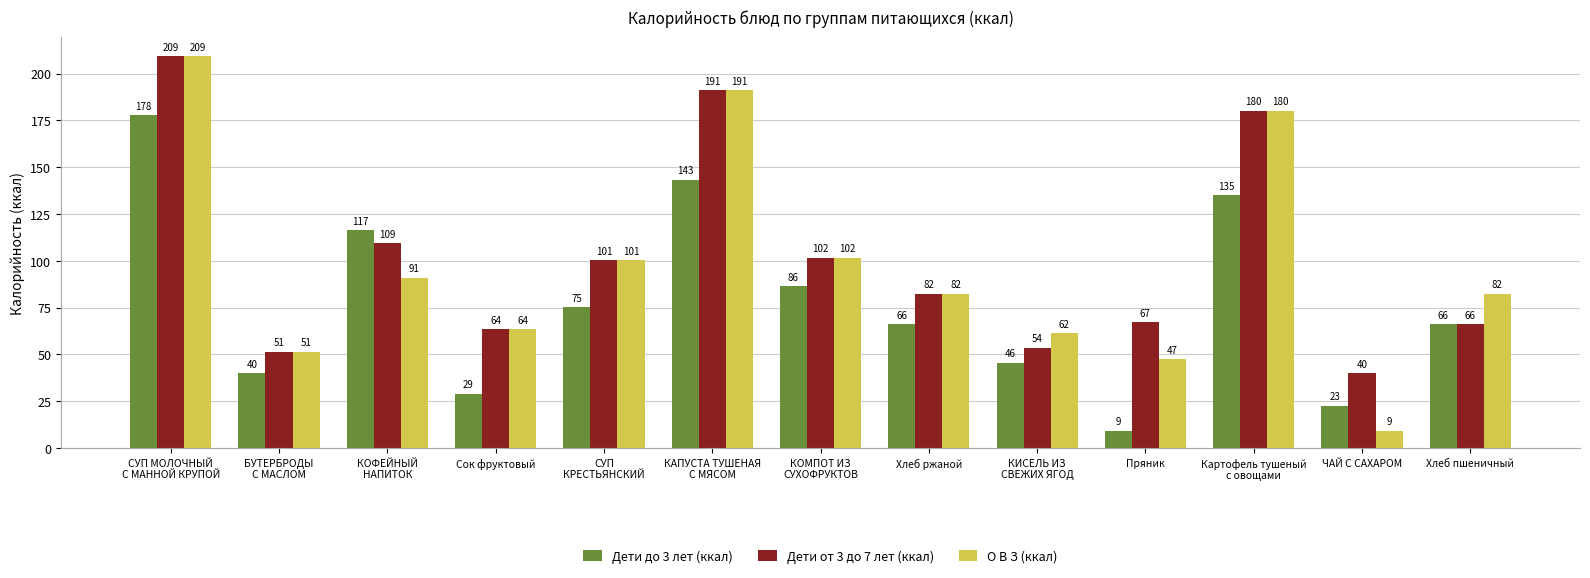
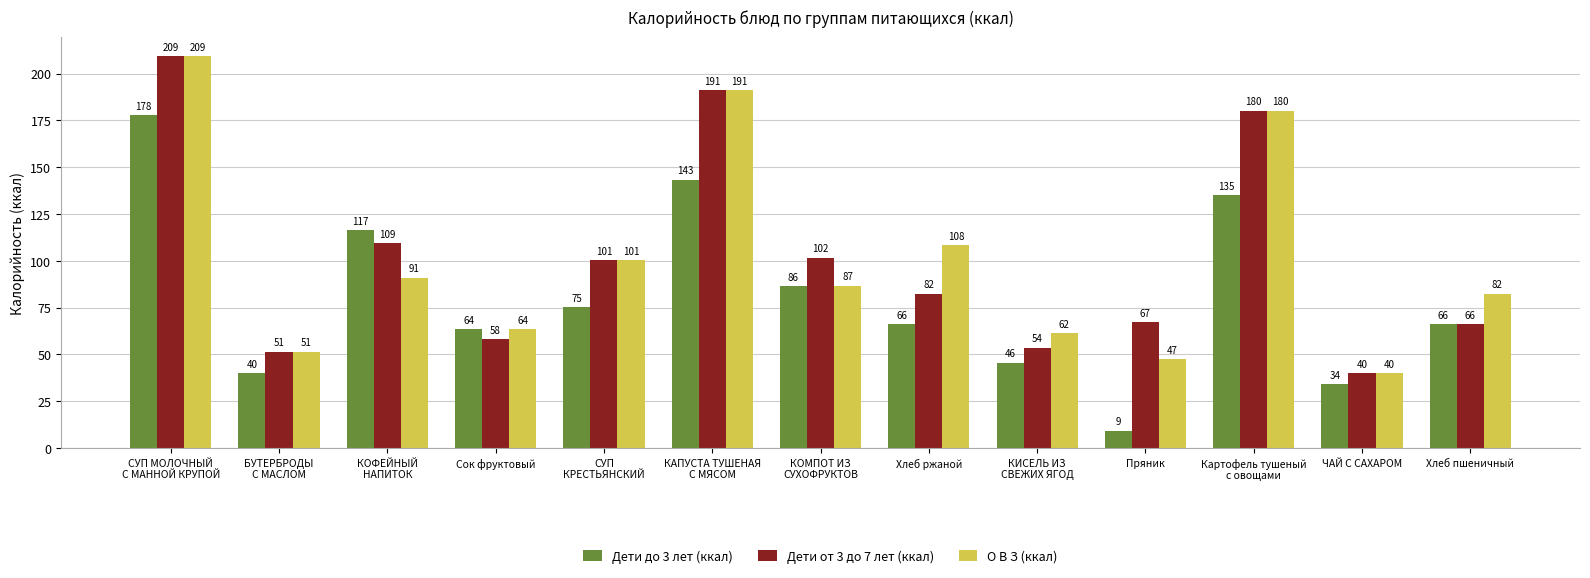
  {
    "Дети до 3 лет (ккал)": {
      "СУП МОЛОЧНЫЙ С МАННОЙ КРУПОЙ": 178,
      "БУТЕРБРОДЫ С МАСЛОМ": 40,
      "КОФЕЙНЫЙ НАПИТОК": 117,
-     "Сок фруктовый": 29,
+     "Сок фруктовый": 64,
      "СУП КРЕСТЬЯНСКИЙ": 75,
      "КАПУСТА ТУШЕНАЯ С МЯСОМ": 143,
      "КОМПОТ ИЗ СУХОФРУКТОВ": 86,
      "Хлеб ржаной": 66,
      "КИСЕЛЬ ИЗ СВЕЖИХ ЯГОД": 46,
      "Пряник": 9,
      "Картофель тушеный с овощами": 135,
-     "ЧАЙ С САХАРОМ": 23,
+     "ЧАЙ С САХАРОМ": 34,
      "Хлеб пшеничный": 66
    },
    "Дети от 3 до 7 лет (ккал)": {
      "СУП МОЛОЧНЫЙ С МАННОЙ КРУПОЙ": 209,
      "БУТЕРБРОДЫ С МАСЛОМ": 51,
      "КОФЕЙНЫЙ НАПИТОК": 109,
-     "Сок фруктовый": 64,
+     "Сок фруктовый": 58,
      "СУП КРЕСТЬЯНСКИЙ": 101,
      "КАПУСТА ТУШЕНАЯ С МЯСОМ": 191,
      "КОМПОТ ИЗ СУХОФРУКТОВ": 102,
      "Хлеб ржаной": 82,
      "КИСЕЛЬ ИЗ СВЕЖИХ ЯГОД": 54,
      "Пряник": 67,
      "Картофель тушеный с овощами": 180,
      "ЧАЙ С САХАРОМ": 40,
      "Хлеб пшеничный": 66
    },
    "О В З (ккал)": {
      "СУП МОЛОЧНЫЙ С МАННОЙ КРУПОЙ": 209,
      "БУТЕРБРОДЫ С МАСЛОМ": 51,
      "КОФЕЙНЫЙ НАПИТОК": 91,
      "Сок фруктовый": 64,
      "СУП КРЕСТЬЯНСКИЙ": 101,
      "КАПУСТА ТУШЕНАЯ С МЯСОМ": 191,
-     "КОМПОТ ИЗ СУХОФРУКТОВ": 102,
-     "Хлеб ржаной": 82,
+     "КОМПОТ ИЗ СУХОФРУКТОВ": 87,
+     "Хлеб ржаной": 108,
      "КИСЕЛЬ ИЗ СВЕЖИХ ЯГОД": 62,
      "Пряник": 47,
      "Картофель тушеный с овощами": 180,
-     "ЧАЙ С САХАРОМ": 9,
+     "ЧАЙ С САХАРОМ": 40,
      "Хлеб пшеничный": 82
    }
  }
